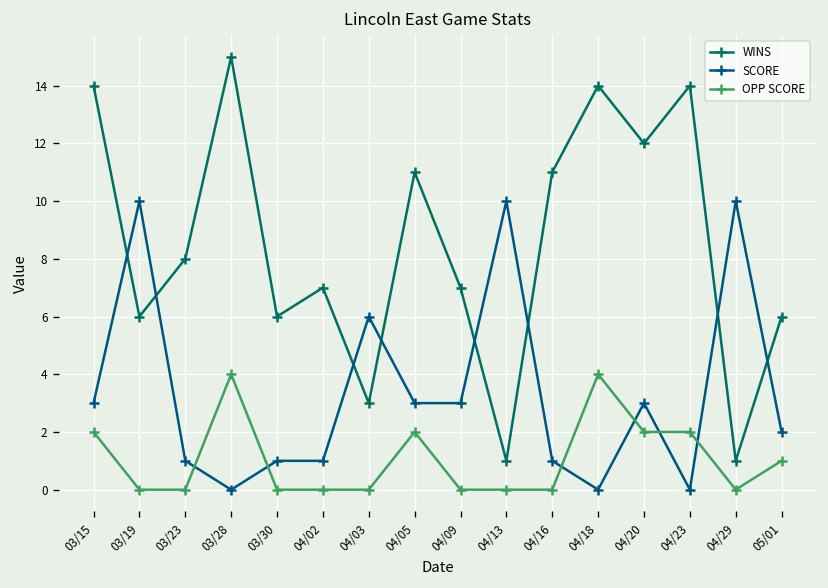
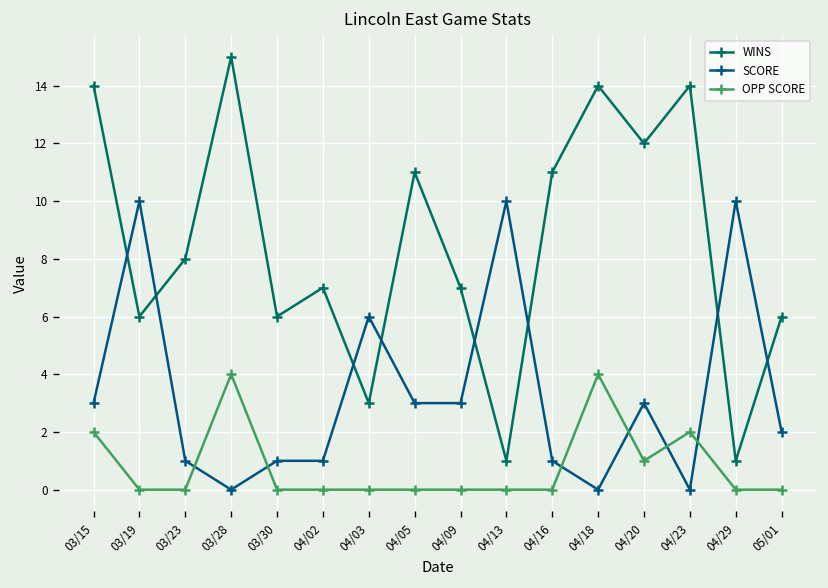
  {
    "OPP SCORE": {
      "03/15": 2,
      "03/19": 0,
      "03/23": 0,
      "03/28": 4,
      "03/30": 0,
      "04/02": 0,
      "04/03": 0,
-     "04/05": 2,
+     "04/05": 0,
      "04/09": 0,
      "04/13": 0,
      "04/16": 0,
      "04/18": 4,
-     "04/20": 2,
+     "04/20": 1,
      "04/23": 2,
      "04/29": 0,
-     "05/01": 1
+     "05/01": 0
    }
  }
